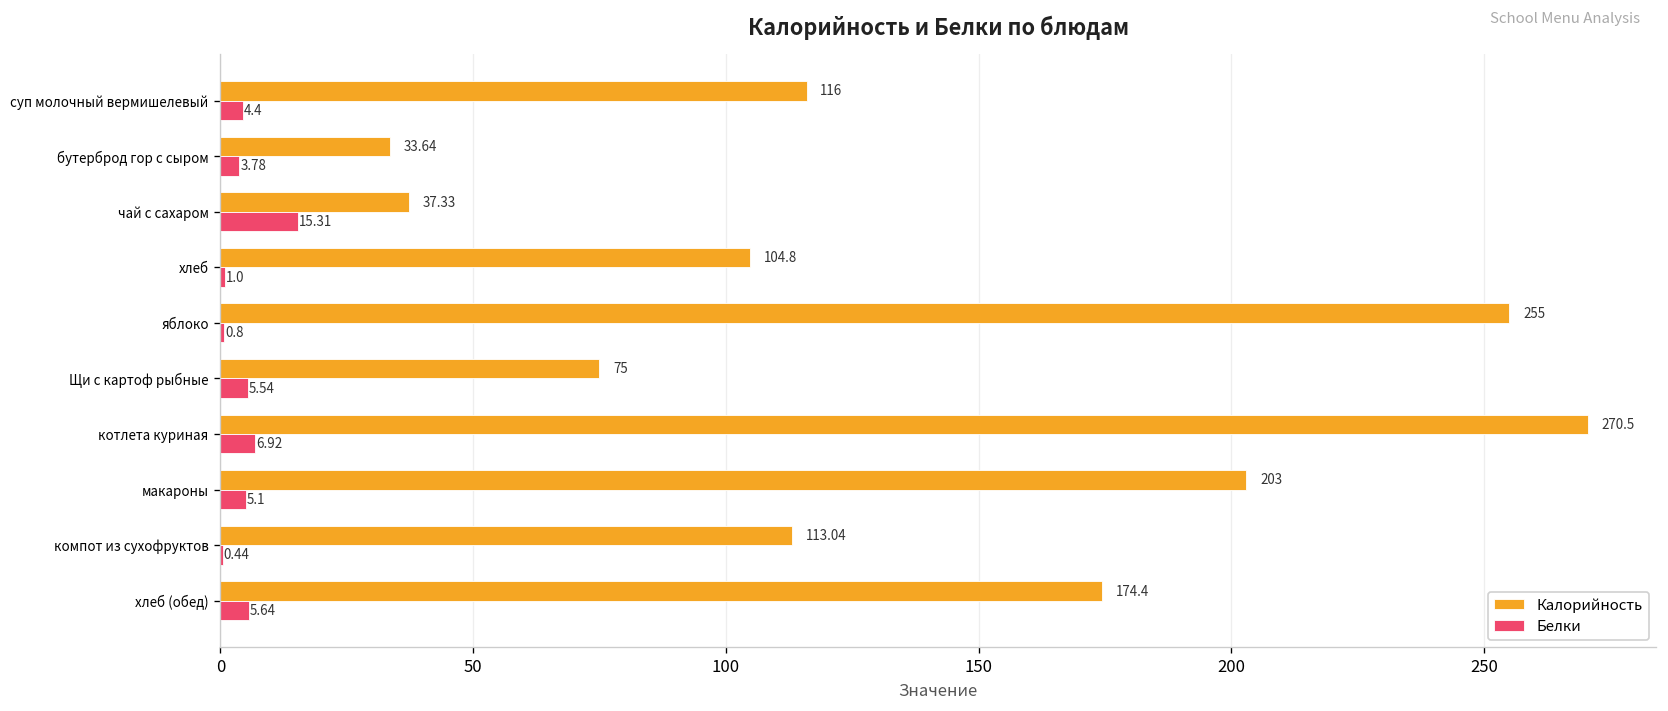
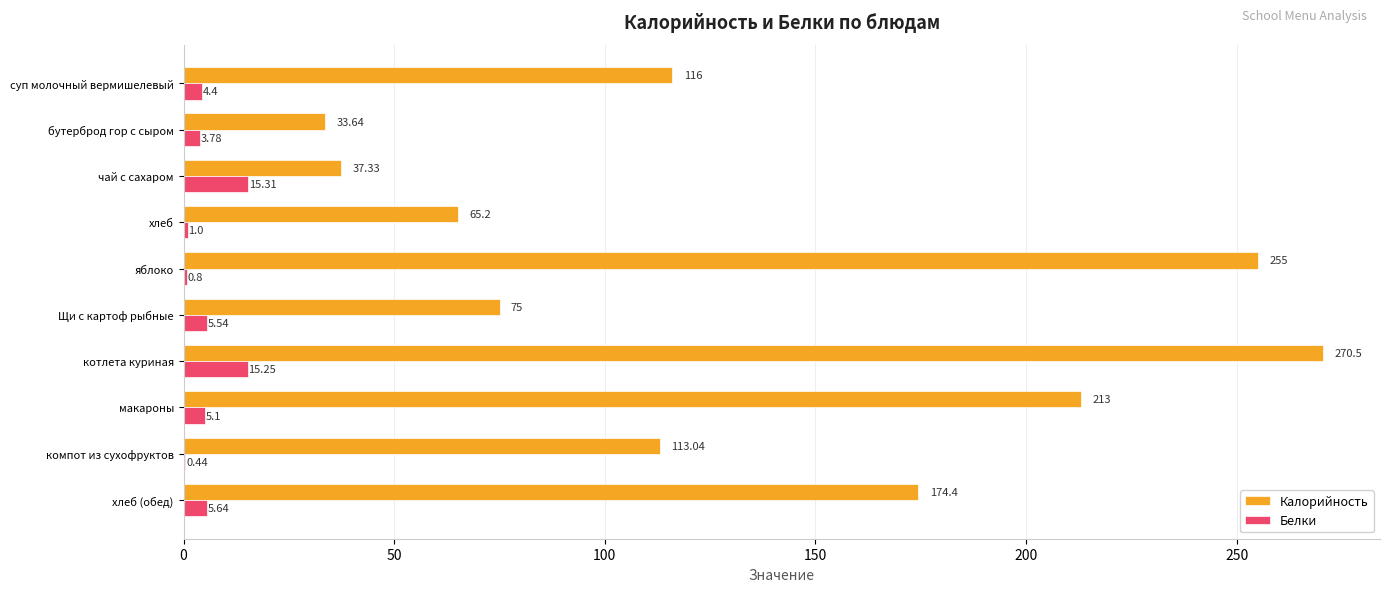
  {
    "Калорийность": {
      "суп молочный вермишелевый": 116,
      "бутерброд гор с сыром": 33.64,
      "чай с сахаром": 37.33,
-     "хлеб": 104.8,
+     "хлеб": 65.2,
      "яблоко": 255,
      "Щи с картоф рыбные": 75,
      "котлета куриная": 270.5,
-     "макароны": 203,
+     "макароны": 213,
      "компот из сухофруктов": 113.04,
      "хлеб (обед)": 174.4
    },
    "Белки": {
      "суп молочный вермишелевый": 4.4,
      "бутерброд гор с сыром": 3.78,
      "чай с сахаром": 15.31,
      "хлеб": 1.0,
      "яблоко": 0.8,
      "Щи с картоф рыбные": 5.54,
-     "котлета куриная": 6.92,
+     "котлета куриная": 15.25,
      "макароны": 5.1,
      "компот из сухофруктов": 0.44,
      "хлеб (обед)": 5.64
    }
  }
